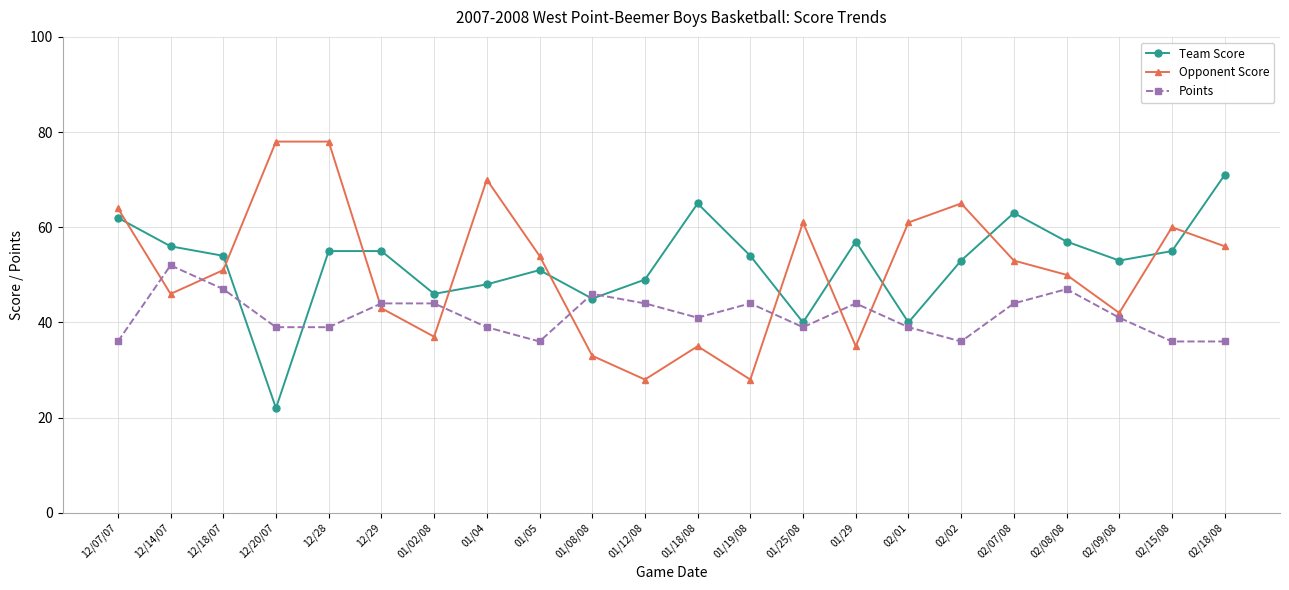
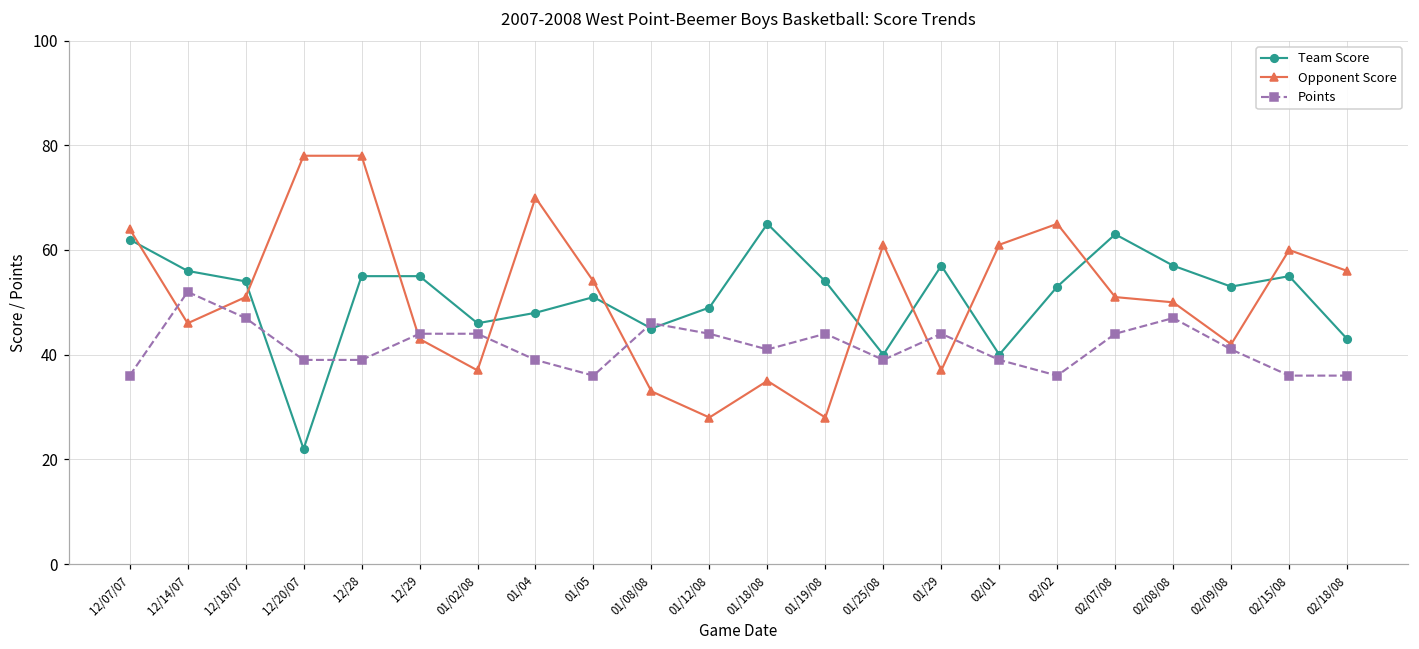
  {
    "Team Score": {
      "12/07/07": 62,
      "12/14/07": 56,
      "12/18/07": 54,
      "12/20/07": 22,
      "12/28": 55,
      "12/29": 55,
      "01/02/08": 46,
      "01/04": 48,
      "01/05": 51,
      "01/08/08": 45,
      "01/12/08": 49,
      "01/18/08": 65,
      "01/19/08": 54,
      "01/25/08": 40,
      "01/29": 57,
      "02/01": 40,
      "02/02": 53,
      "02/07/08": 63,
      "02/08/08": 57,
      "02/09/08": 53,
      "02/15/08": 55,
-     "02/18/08": 71
+     "02/18/08": 43
    },
    "Opponent Score": {
      "12/07/07": 64,
      "12/14/07": 46,
      "12/18/07": 51,
      "12/20/07": 78,
      "12/28": 78,
      "12/29": 43,
      "01/02/08": 37,
      "01/04": 70,
      "01/05": 54,
      "01/08/08": 33,
      "01/12/08": 28,
      "01/18/08": 35,
      "01/19/08": 28,
      "01/25/08": 61,
-     "01/29": 35,
+     "01/29": 37,
      "02/01": 61,
      "02/02": 65,
-     "02/07/08": 53,
+     "02/07/08": 51,
      "02/08/08": 50,
      "02/09/08": 42,
      "02/15/08": 60,
      "02/18/08": 56
    },
    "Points": {
      "12/07/07": 36,
      "12/14/07": 52,
      "12/18/07": 47,
      "12/20/07": 39,
      "12/28": 39,
      "12/29": 44,
      "01/02/08": 44,
      "01/04": 39,
      "01/05": 36,
      "01/08/08": 46,
      "01/12/08": 44,
      "01/18/08": 41,
      "01/19/08": 44,
      "01/25/08": 39,
      "01/29": 44,
      "02/01": 39,
      "02/02": 36,
      "02/07/08": 44,
      "02/08/08": 47,
      "02/09/08": 41,
      "02/15/08": 36,
      "02/18/08": 36
    }
  }
